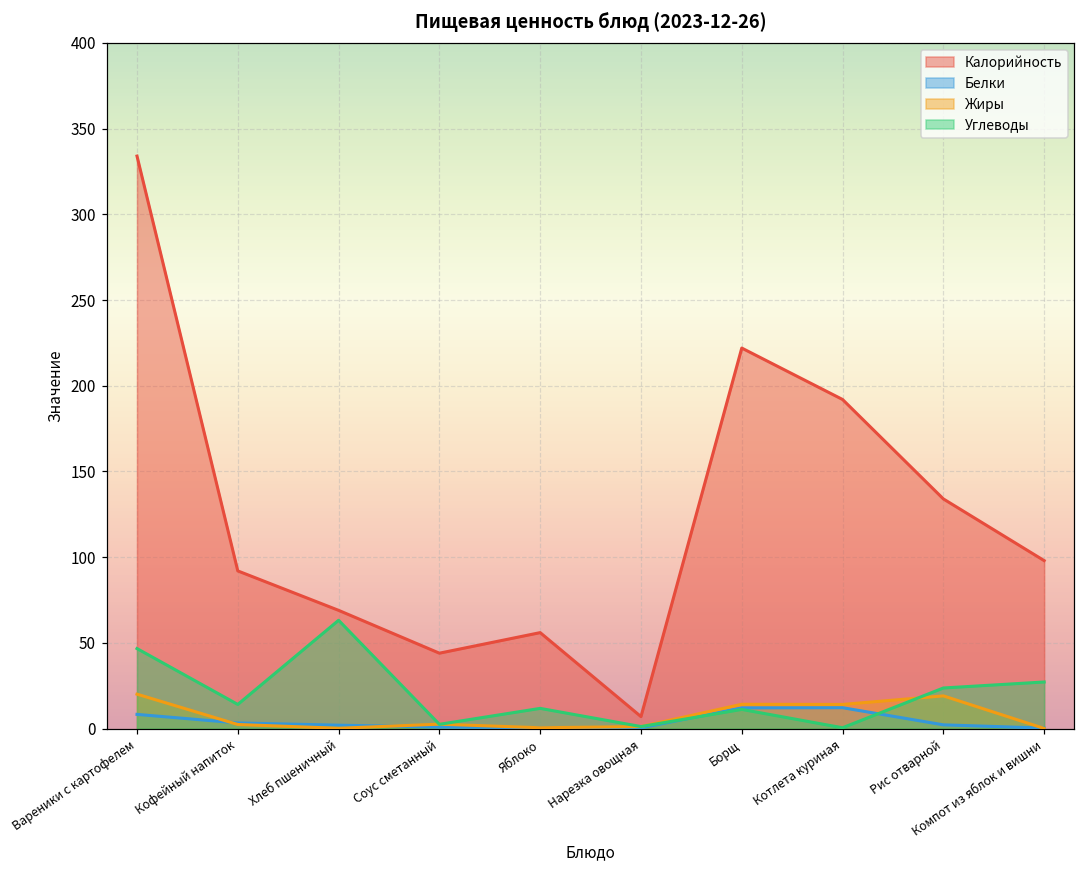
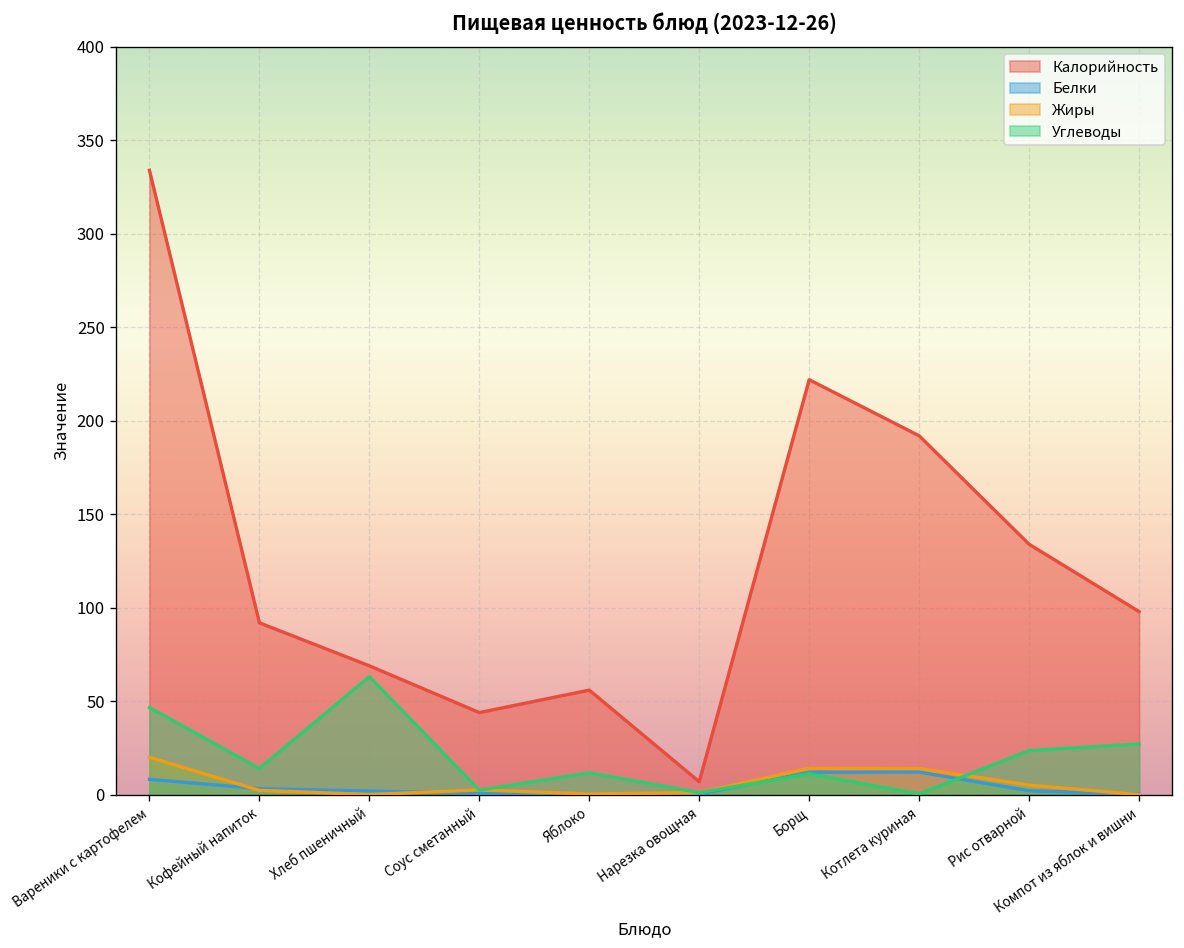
  {
    "Калорийность": {
      "Вареники с картофелем": 334,
      "Кофейный напиток": 92,
      "Хлеб пшеничный": 69,
      "Соус сметанный": 44,
      "Яблоко": 56,
      "Нарезка овощная": 7,
      "Борщ": 222,
      "Котлета куриная": 192,
      "Рис отварной": 134,
      "Компот из яблок и вишни": 98
    },
    "Белки": {
      "Вареники с картофелем": 8,
      "Хлеб пшеничный": 2,
      "Котлета куриная": 12,
      "Рис отварной": 2
    },
    "Жиры": {
      "Вареники с картофелем": 20,
      "Хлеб пшеничный": 0,
      "Борщ": 14,
      "Котлета куриная": 14,
-     "Рис отварной": 19
+     "Рис отварной": 5
    },
    "Углеводы": {
      "Вареники с картофелем": 47,
      "Кофейный напиток": 14,
      "Хлеб пшеничный": 63,
      "Яблоко": 12,
      "Котлета куриная": 1,
      "Рис отварной": 24,
      "Компот из яблок и вишни": 27
    }
  }
